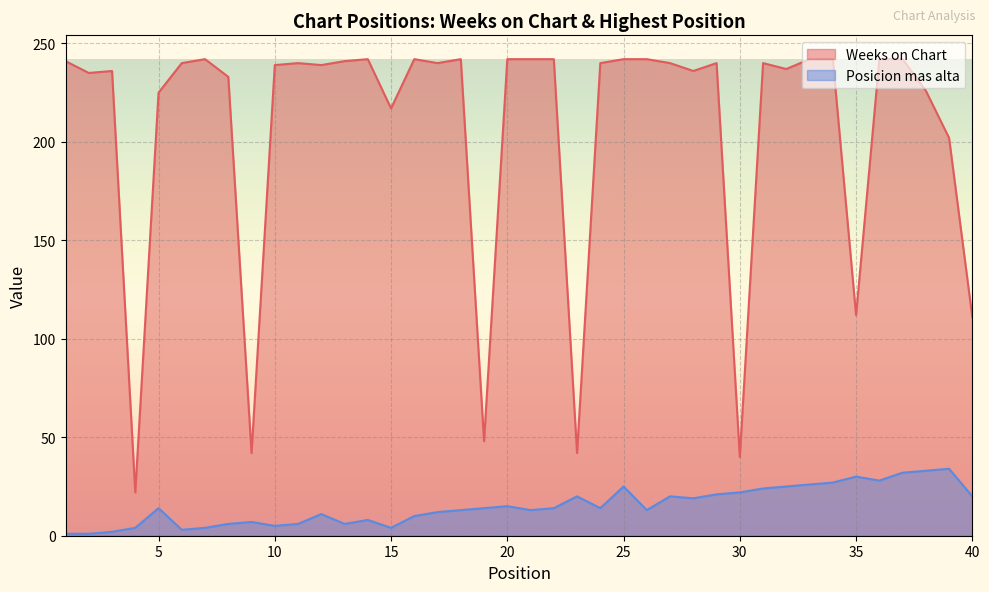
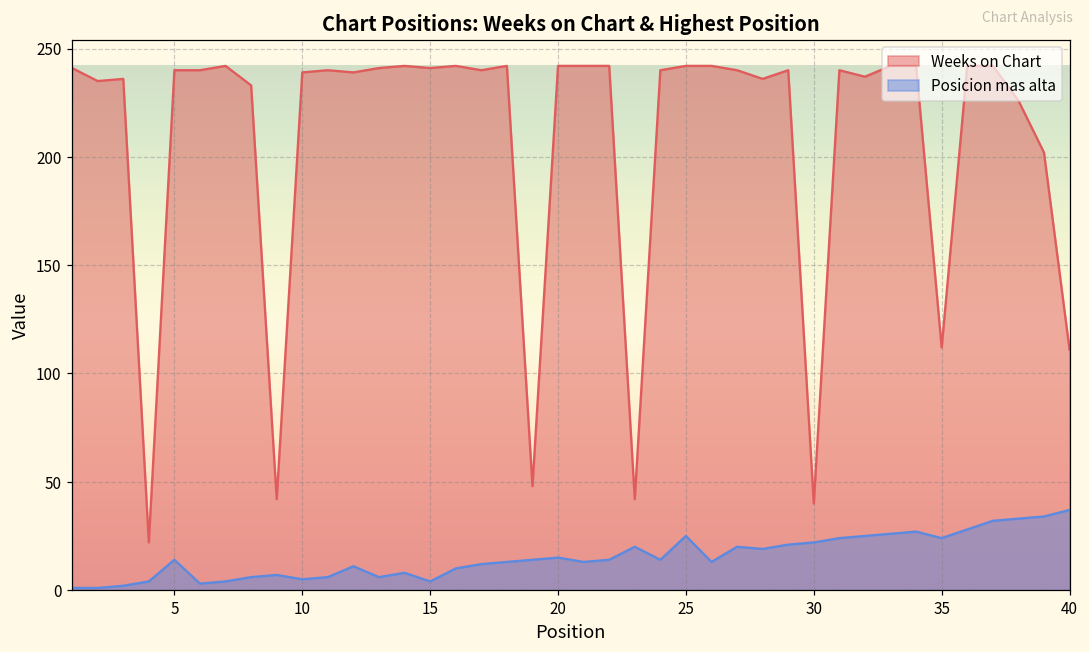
  {
    "Weeks on Chart": {
-     "5": 225,
+     "5": 240,
      "10": 239,
-     "15": 217,
+     "15": 241,
      "20": 242,
      "25": 242,
      "30": 40,
      "35": 112,
      "40": 111
    },
    "Posicion mas alta": {
      "5": 14,
      "10": 5,
      "15": 4,
      "20": 15,
      "25": 25,
      "30": 22,
-     "35": 30,
-     "40": 20
+     "35": 24,
+     "40": 37
    }
  }
